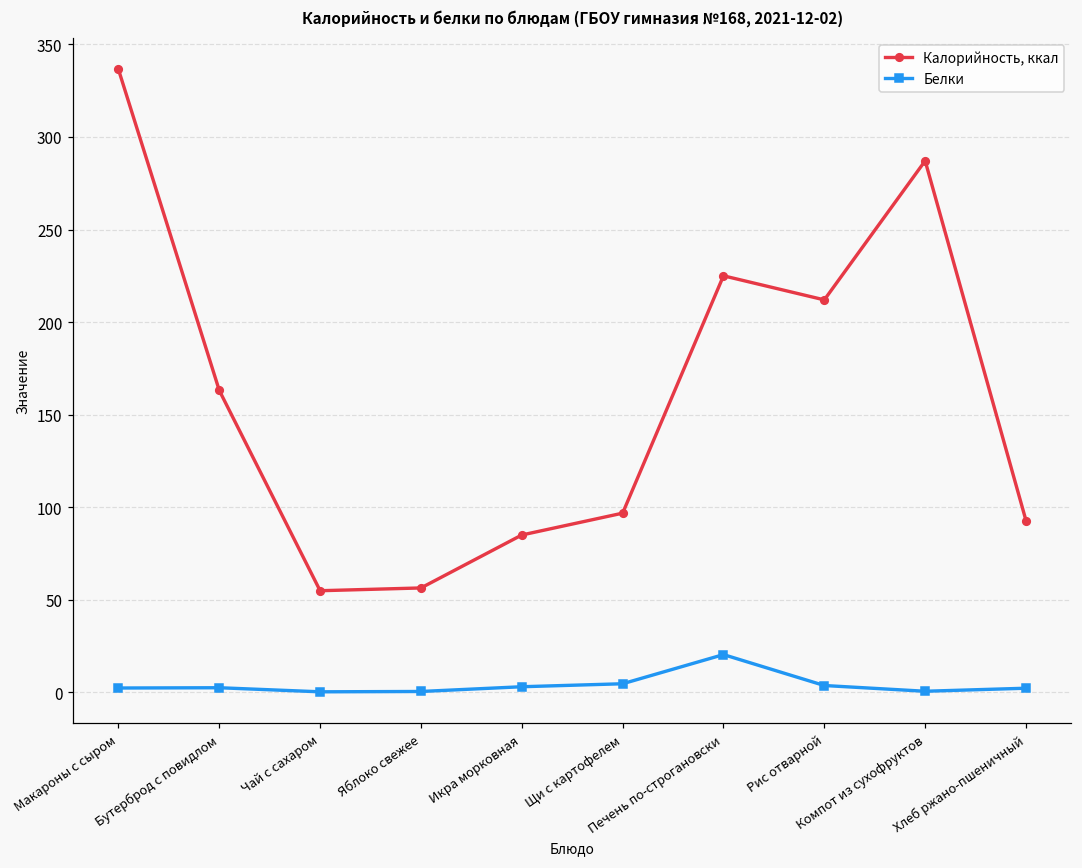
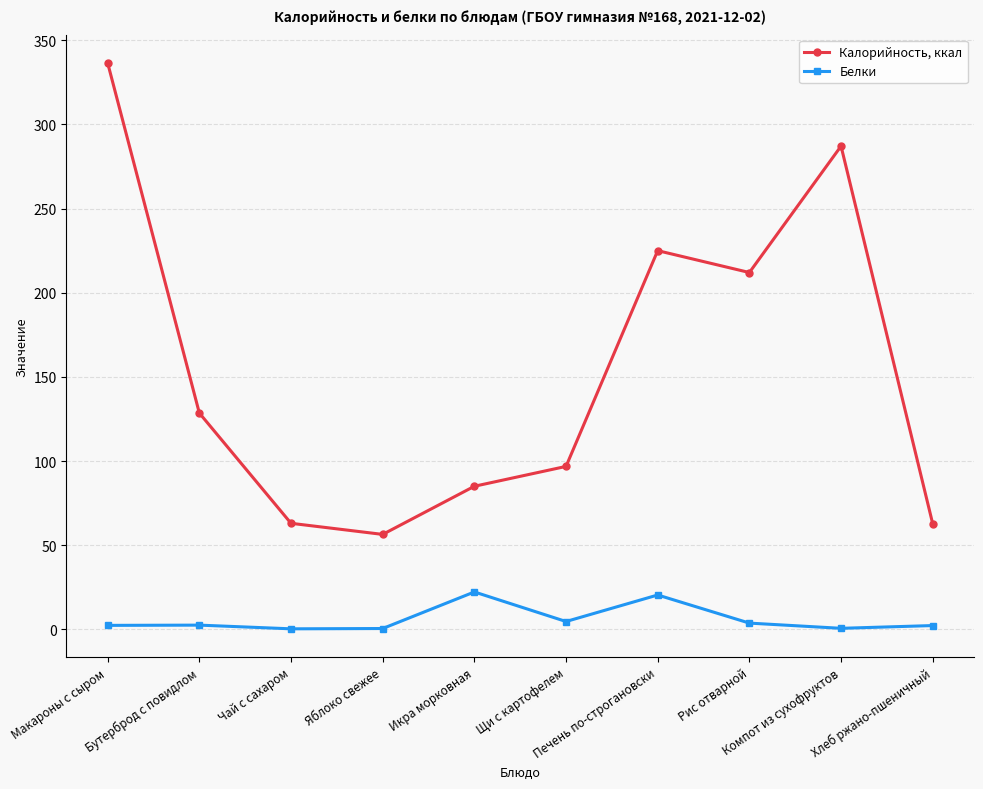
  {
    "Калорийность, ккал": {
      "Макароны с сыром": 337,
-     "Бутерброд с повидлом": 163,
-     "Чай с сахаром": 55,
+     "Бутерброд с повидлом": 129,
+     "Чай с сахаром": 63,
      "Яблоко свежее": 56,
      "Икра морковная": 85,
      "Щи с картофелем": 97,
      "Печень по-строгановски": 225,
      "Рис отварной": 212,
      "Компот из сухофруктов": 287,
-     "Хлеб ржано-пшеничный": 93
+     "Хлеб ржано-пшеничный": 63
    },
    "Белки": {
      "Макароны с сыром": 2,
      "Бутерброд с повидлом": 3,
      "Чай с сахаром": 0,
      "Яблоко свежее": 0,
-     "Икра морковная": 3,
+     "Икра морковная": 22,
      "Щи с картофелем": 5,
      "Печень по-строгановски": 20,
      "Рис отварной": 4,
      "Компот из сухофруктов": 1,
      "Хлеб ржано-пшеничный": 2
    }
  }
